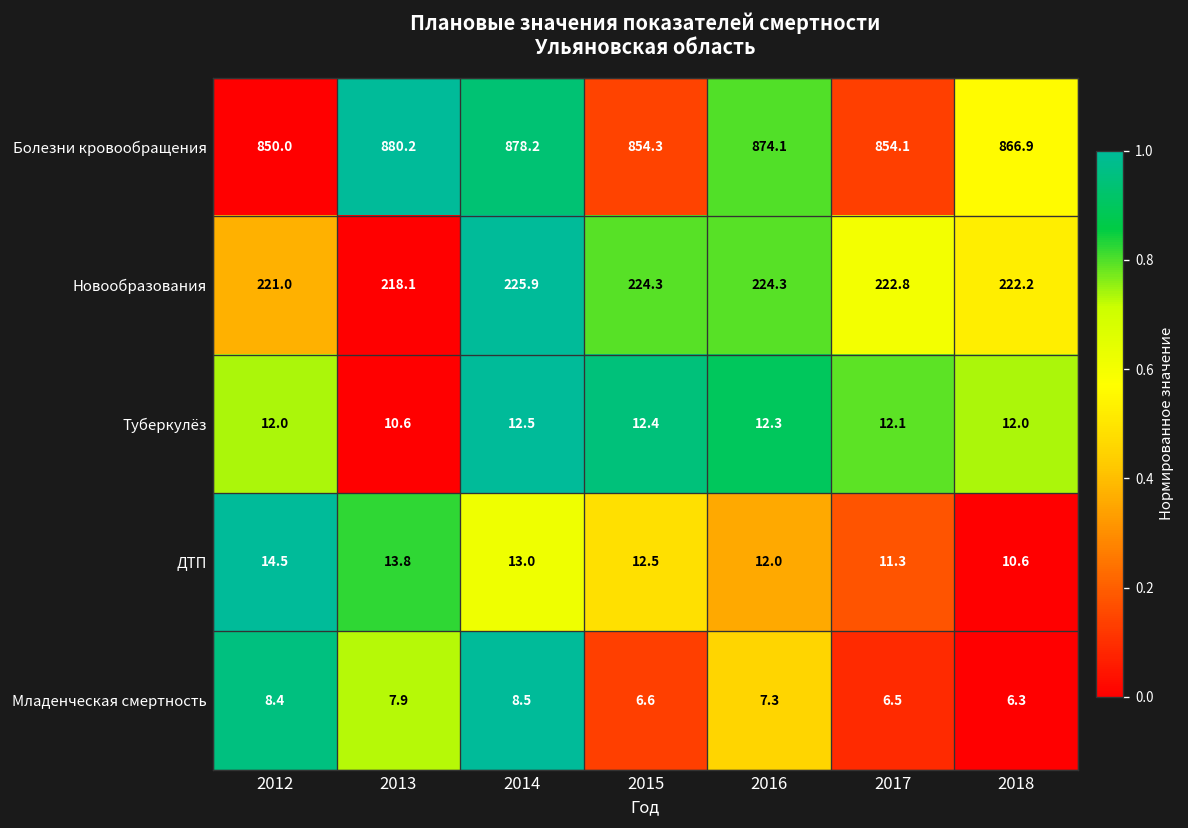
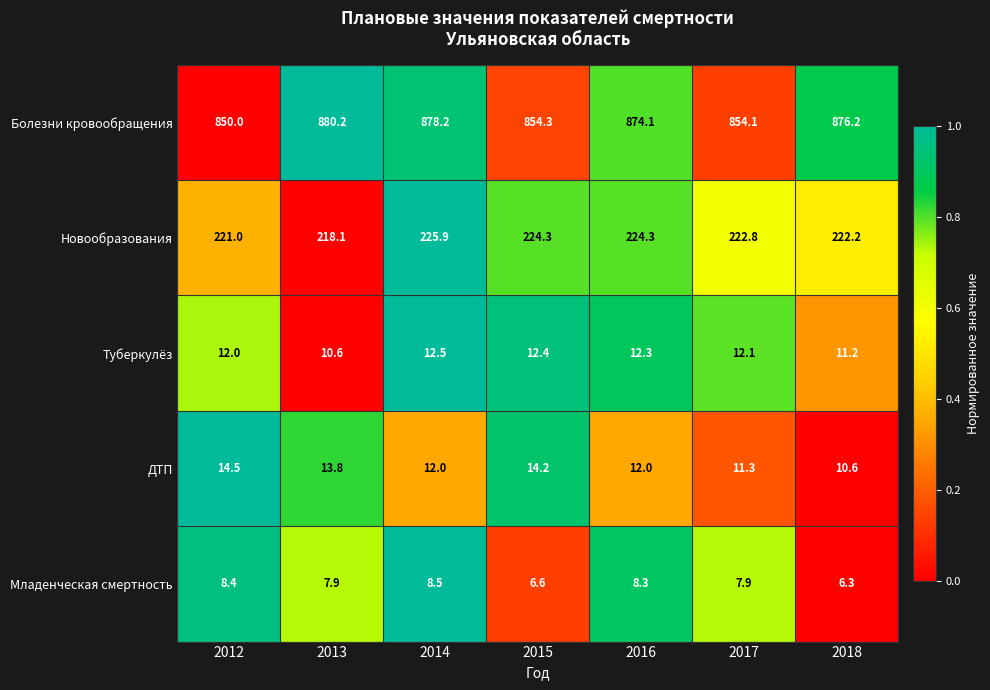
  {
    "Болезни кровообращения": {
      "2012": 850.0,
      "2013": 880.2,
      "2014": 878.2,
      "2015": 854.3,
      "2016": 874.1,
      "2017": 854.1,
-     "2018": 866.9
+     "2018": 876.2
    },
    "Новообразования": {
      "2012": 221.0,
      "2013": 218.1,
      "2014": 225.9,
      "2015": 224.3,
      "2016": 224.3,
      "2017": 222.8,
      "2018": 222.2
    },
    "Туберкулёз": {
      "2012": 12.0,
      "2013": 10.6,
      "2014": 12.5,
      "2015": 12.4,
      "2016": 12.3,
      "2017": 12.1,
-     "2018": 12.0
+     "2018": 11.2
    },
    "ДТП": {
      "2012": 14.5,
      "2013": 13.8,
-     "2014": 13.0,
-     "2015": 12.5,
+     "2014": 12.0,
+     "2015": 14.2,
      "2016": 12.0,
      "2017": 11.3,
      "2018": 10.6
    },
    "Младенческая смертность": {
      "2012": 8.4,
      "2013": 7.9,
      "2014": 8.5,
      "2015": 6.6,
-     "2016": 7.3,
-     "2017": 6.5,
+     "2016": 8.3,
+     "2017": 7.9,
      "2018": 6.3
    }
  }
